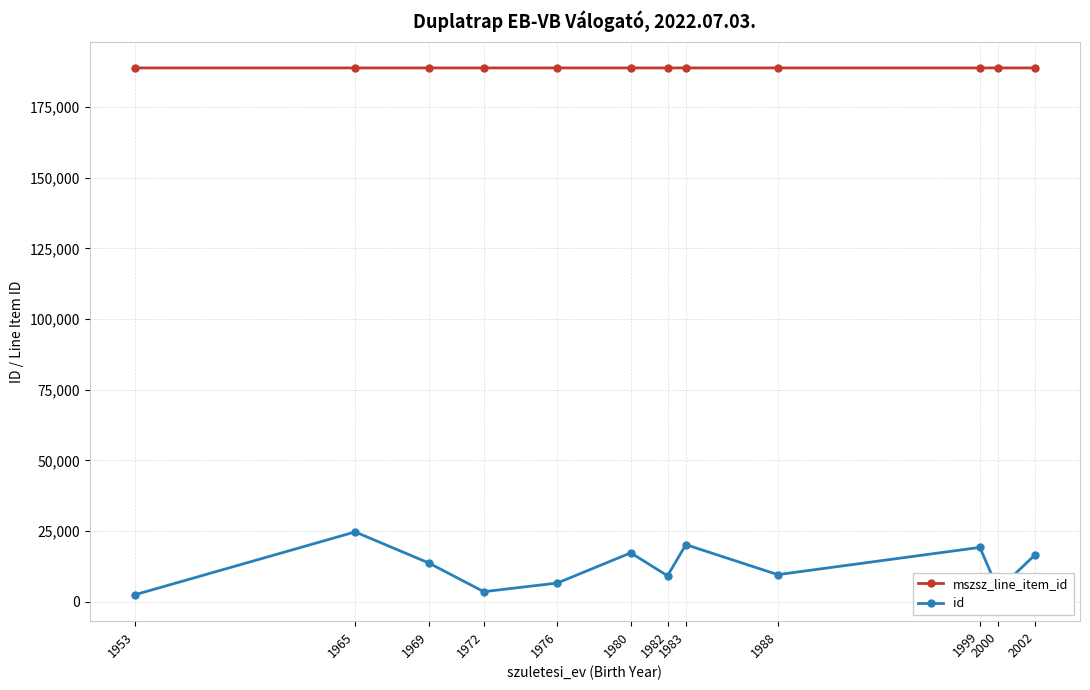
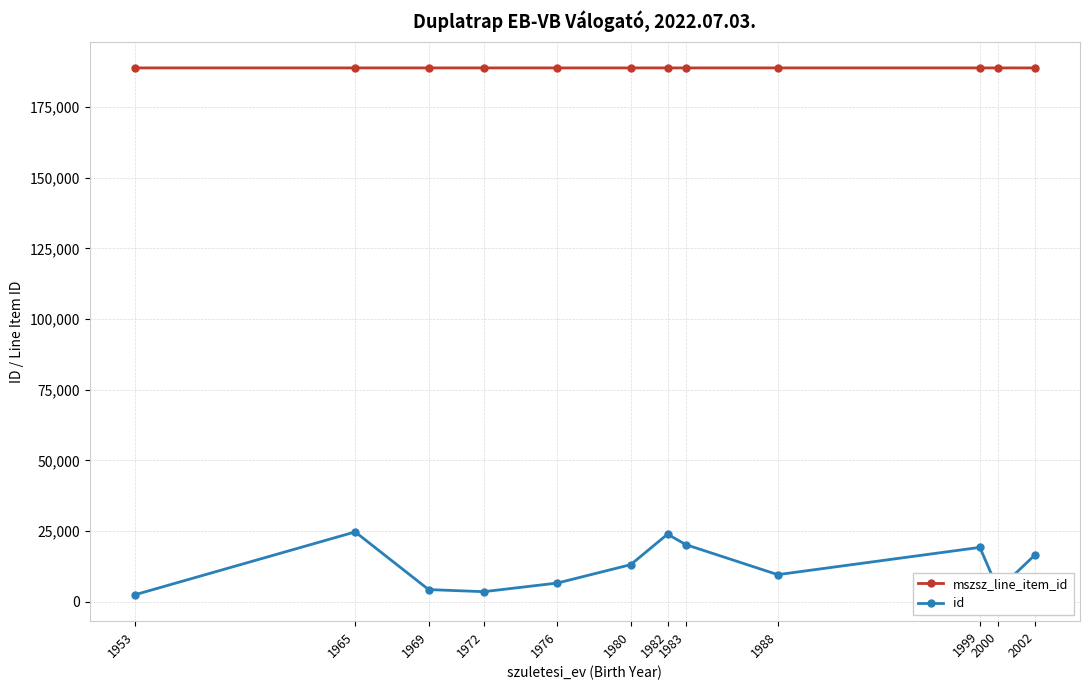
  {
    "mszsz_line_item_id": {
      "1953": "189,000",
      "1965": "189,000",
      "1969": "189,000",
      "1972": "189,000",
      "1976": "189,000",
      "1980": "189,000",
      "1982": "189,000",
      "1983": "189,000",
      "1988": "189,000",
      "1999": "189,000",
      "2000": "189,000",
      "2002": "189,000"
    },
    "id": {
      "1953": "2,000",
      "1965": "25,000",
-     "1969": "14,000",
+     "1969": "4,000",
      "1972": "4,000",
      "1976": "7,000",
-     "1980": "17,000",
-     "1982": "9,000",
+     "1980": "13,000",
+     "1982": "24,000",
      "1983": "20,000",
      "1988": "10,000",
      "1999": "19,000",
      "2002": "17,000"
    }
  }
